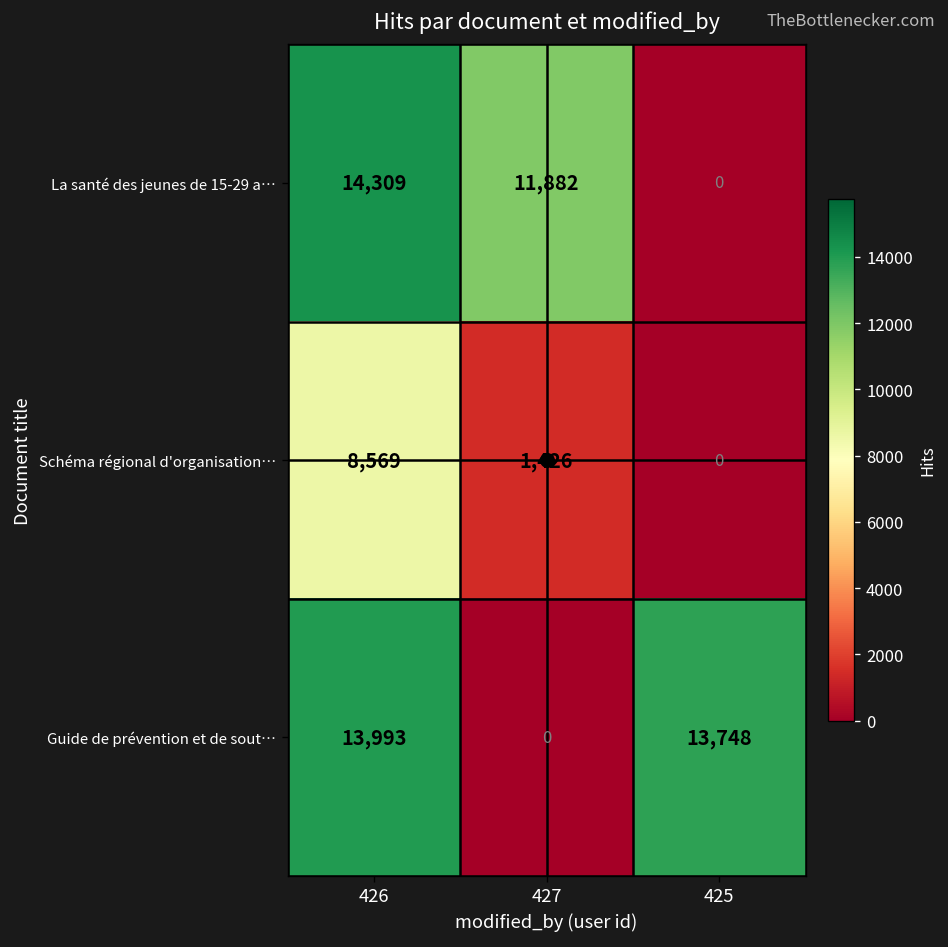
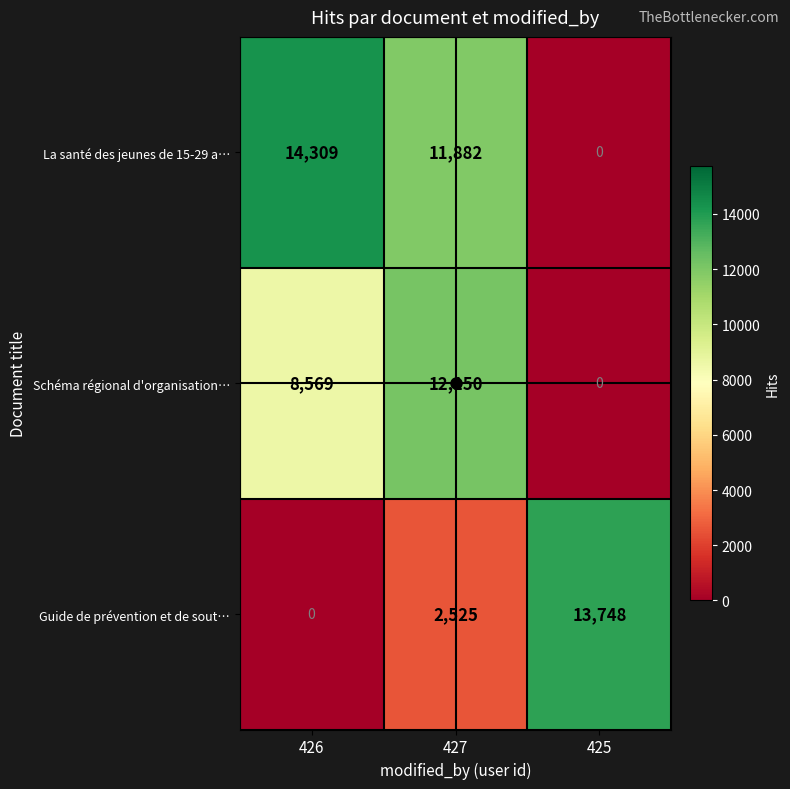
  {
    "La santé des jeunes de 15-29 a…": {
      "426": "14,309",
      "427": "11,882",
      "425": "0"
    },
    "Schéma régional d'organisation…": {
      "426": "8,569",
-     "427": "1,426",
+     "427": "12,150",
      "425": "0"
    },
    "Guide de prévention et de sout…": {
-     "426": "13,993",
-     "427": "0",
+     "426": "0",
+     "427": "2,525",
      "425": "13,748"
    }
  }
